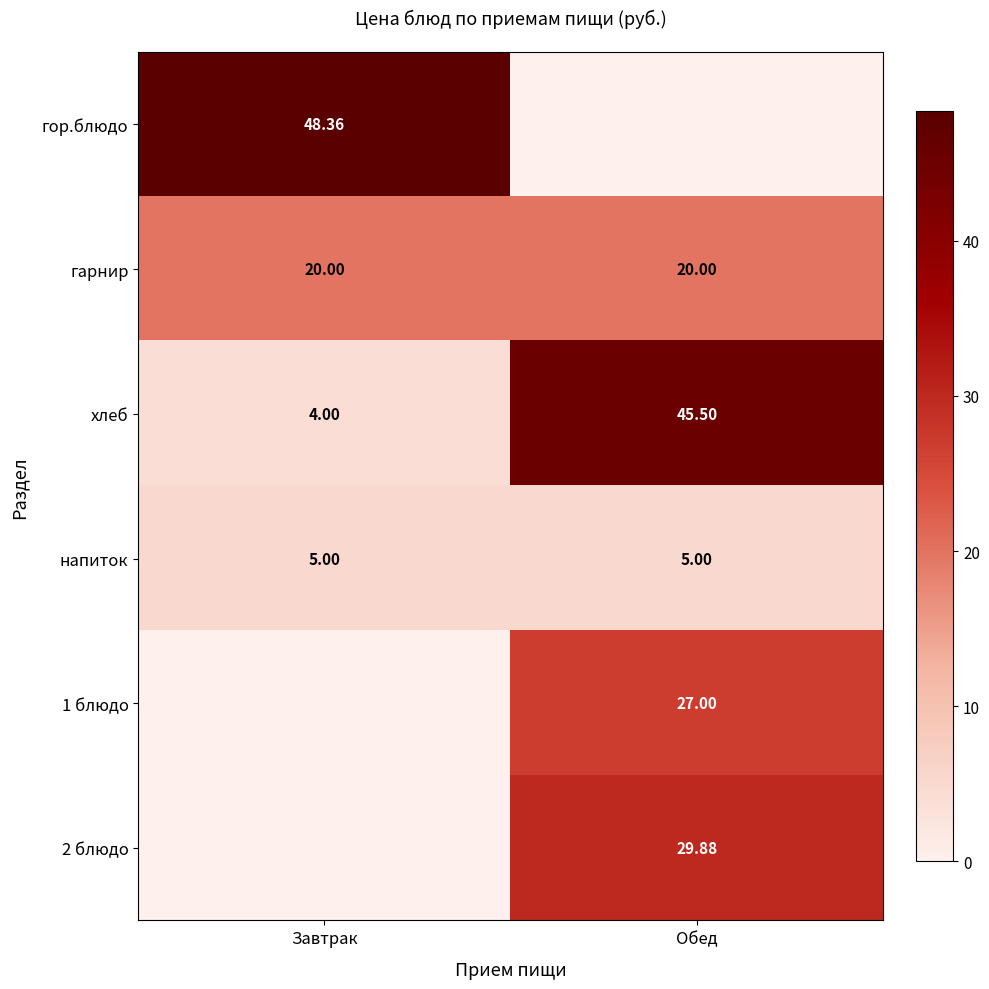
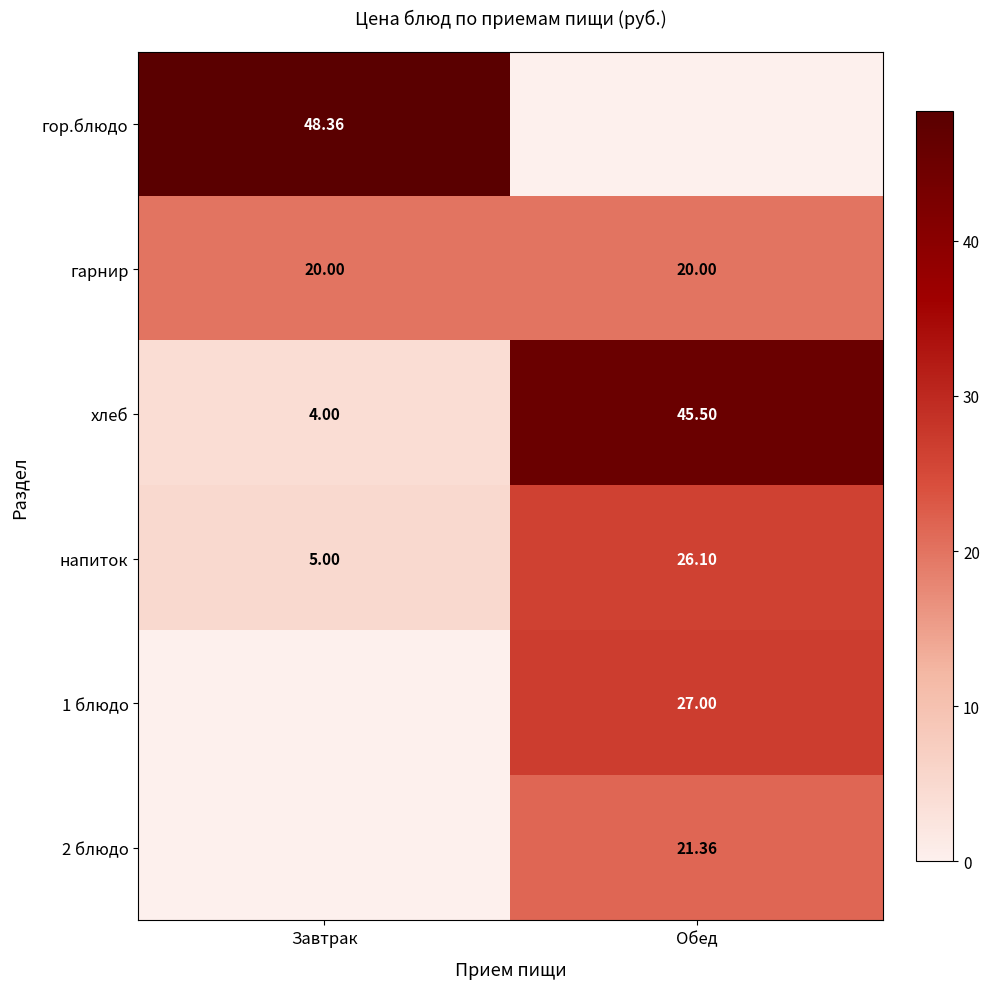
  {
    "гор.блюдо": {
      "Завтрак": 48.36
    },
    "гарнир": {
      "Завтрак": 20.00,
      "Обед": 20.00
    },
    "хлеб": {
      "Завтрак": 4.00,
      "Обед": 45.50
    },
    "напиток": {
      "Завтрак": 5.00,
-     "Обед": 5.00
+     "Обед": 26.10
    },
    "1 блюдо": {
      "Обед": 27.00
    },
    "2 блюдо": {
-     "Обед": 29.88
+     "Обед": 21.36
    }
  }
